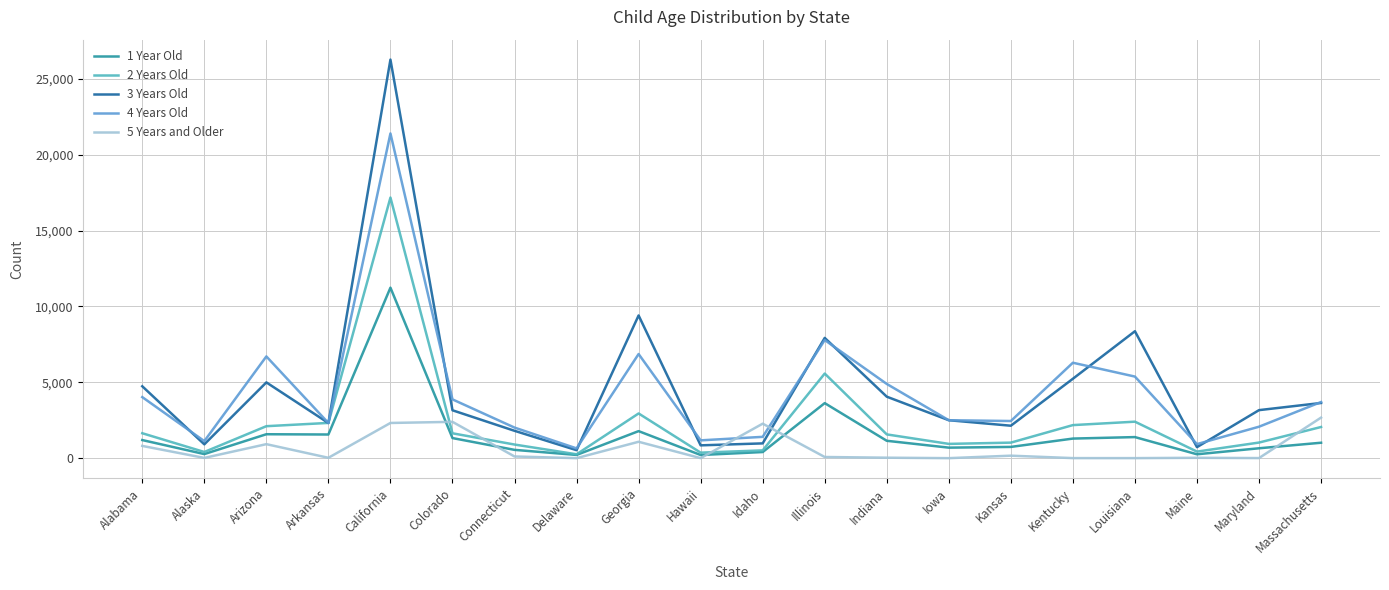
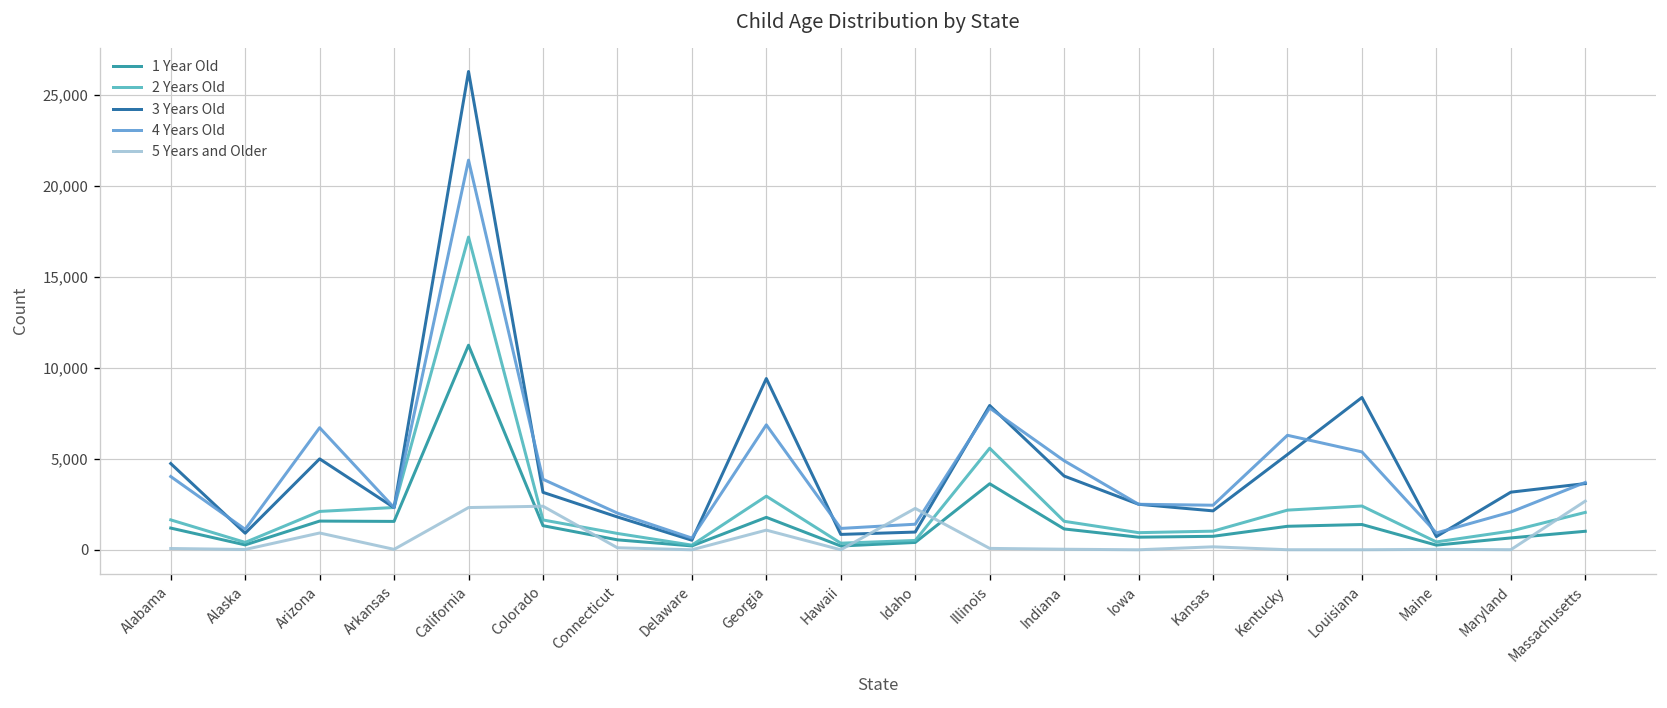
  {
    "5 Years and Older": {
-     "Alabama": "800",
+     "Alabama": "100",
      "Alaska": "0",
      "Arizona": "900",
      "Arkansas": "0",
      "California": "2,300",
      "Colorado": "2,400",
      "Connecticut": "100",
      "Delaware": "0",
      "Georgia": "1,100",
      "Hawaii": "0",
      "Idaho": "2,300",
      "Illinois": "100",
      "Indiana": "0",
      "Iowa": "0",
      "Kansas": "200",
      "Kentucky": "0",
      "Louisiana": "0",
      "Maine": "0",
      "Maryland": "0",
      "Massachusetts": "2,700"
    }
  }
